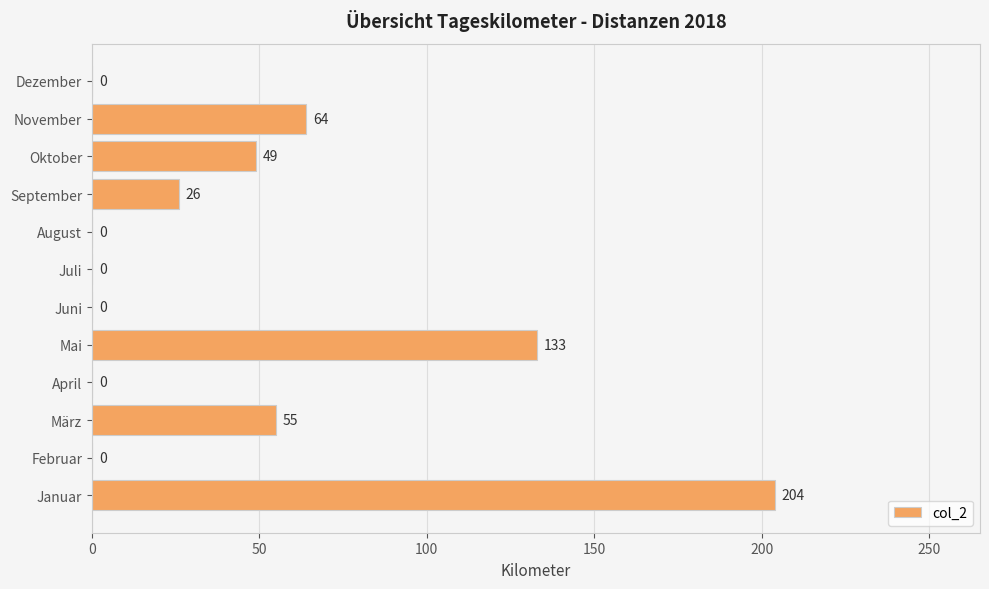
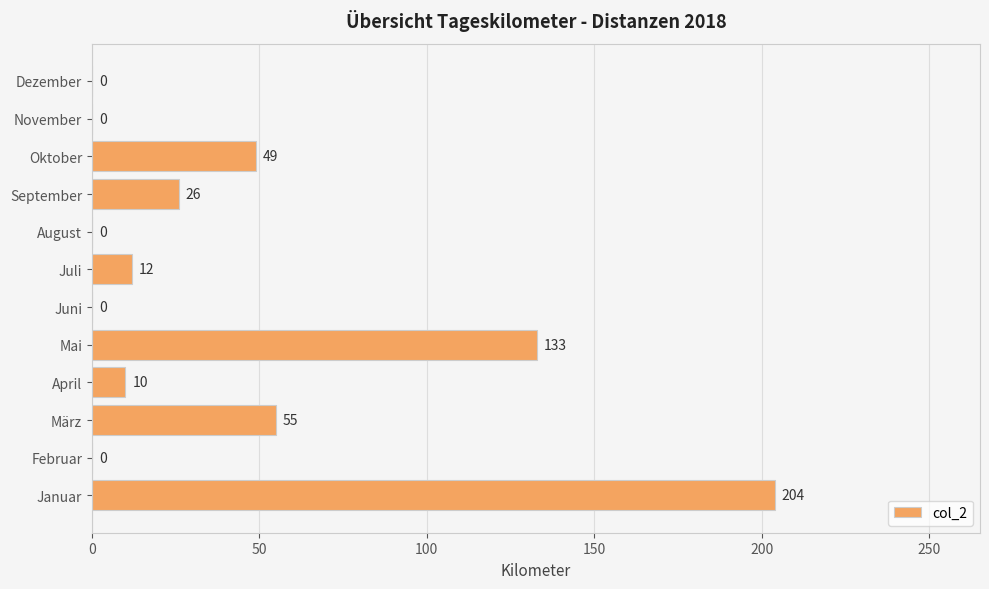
  {
    "Dezember": 0,
-   "November": 64,
+   "November": 0,
    "Oktober": 49,
    "September": 26,
    "August": 0,
-   "Juli": 0,
+   "Juli": 12,
    "Juni": 0,
    "Mai": 133,
-   "April": 0,
+   "April": 10,
    "März": 55,
    "Februar": 0,
    "Januar": 204
  }
